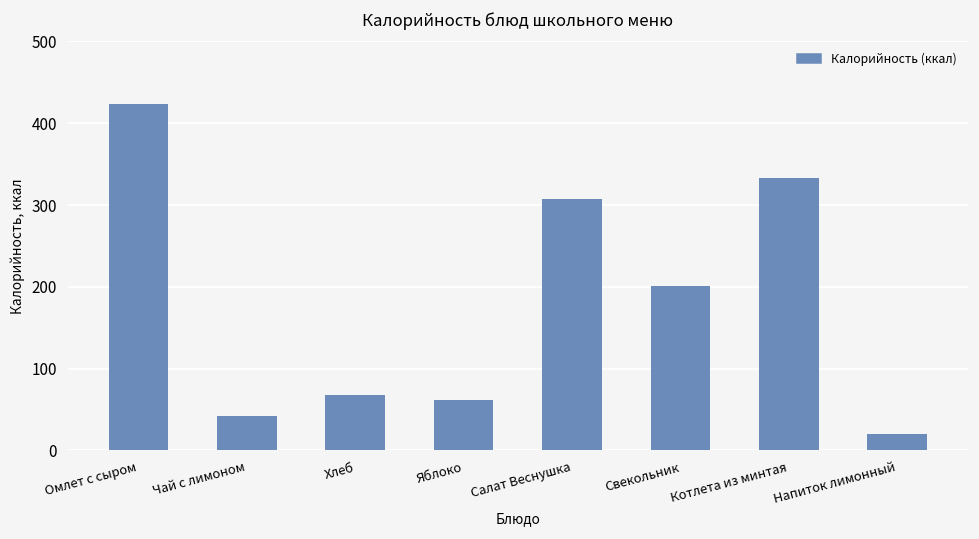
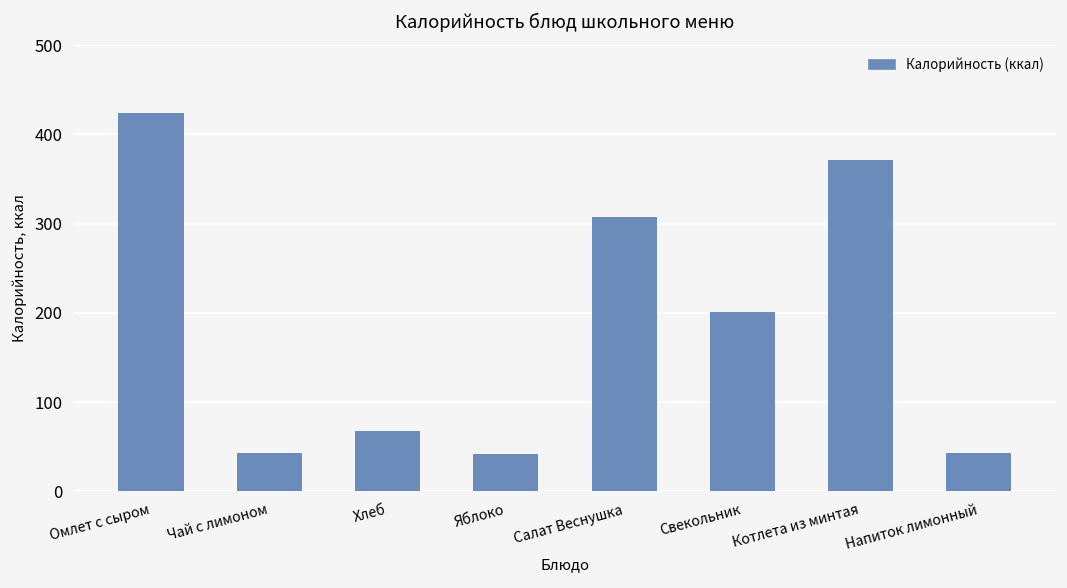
  {
    "Омлет с сыром": 420,
    "Чай с лимоном": 40,
    "Хлеб": 70,
-   "Яблоко": 60,
+   "Яблоко": 40,
    "Салат Веснушка": 310,
    "Свекольник": 200,
-   "Котлета из минтая": 330,
-   "Напиток лимонный": 20
+   "Котлета из минтая": 370,
+   "Напиток лимонный": 40
  }
